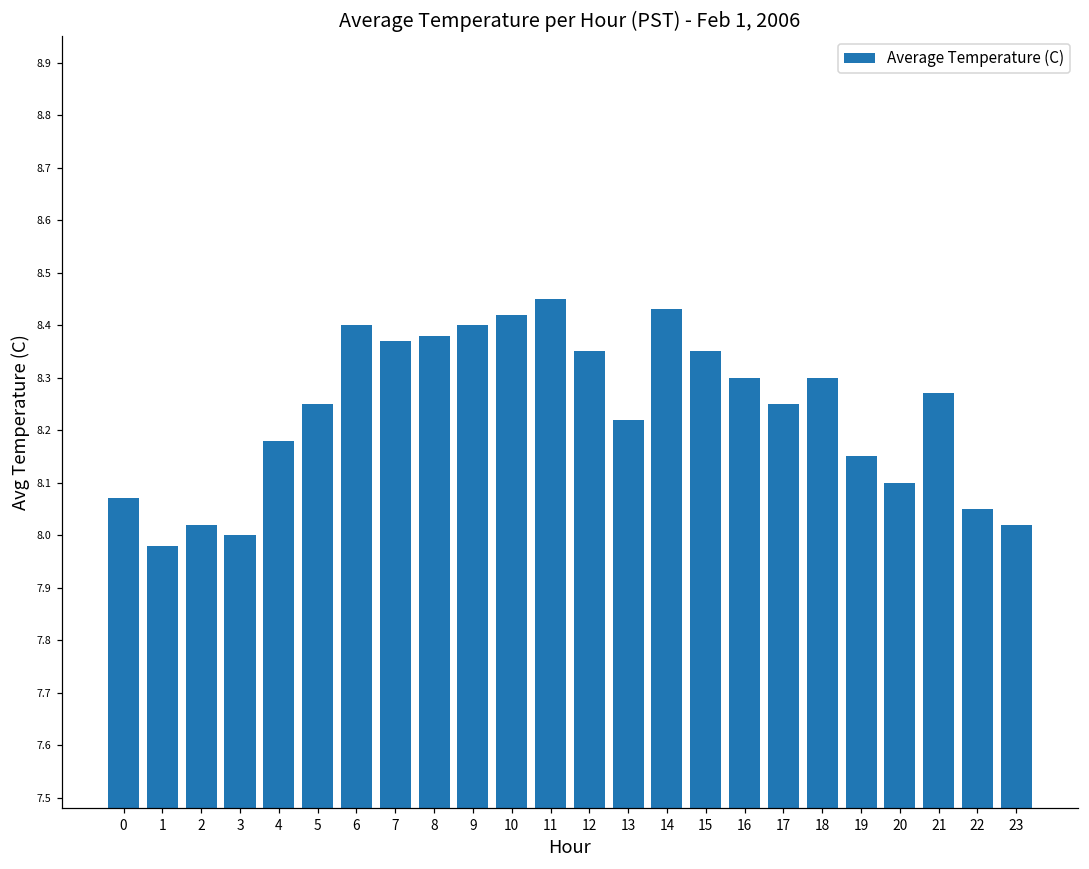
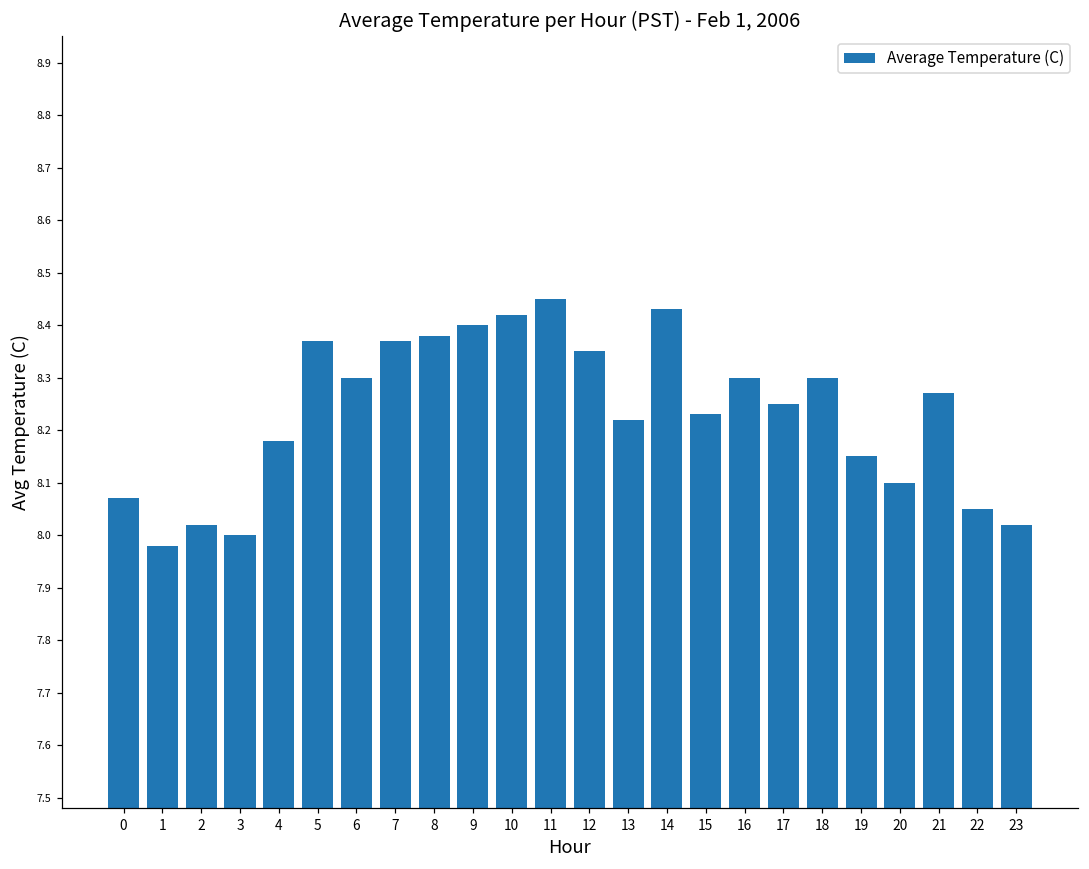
  {
    "0": 8.07,
    "1": 7.98,
    "2": 8.02,
    "3": 8.00,
    "4": 8.18,
-   "5": 8.25,
-   "6": 8.4,
+   "5": 8.37,
+   "6": 8.3,
    "7": 8.37,
    "8": 8.38,
    "9": 8.40,
    "10": 8.42,
    "11": 8.45,
    "12": 8.35,
    "13": 8.22,
    "14": 8.43,
-   "15": 8.35,
+   "15": 8.23,
    "16": 8.30,
    "17": 8.25,
    "18": 8.30,
    "19": 8.15,
    "20": 8.10,
    "21": 8.27,
    "22": 8.05,
    "23": 8.02
  }
